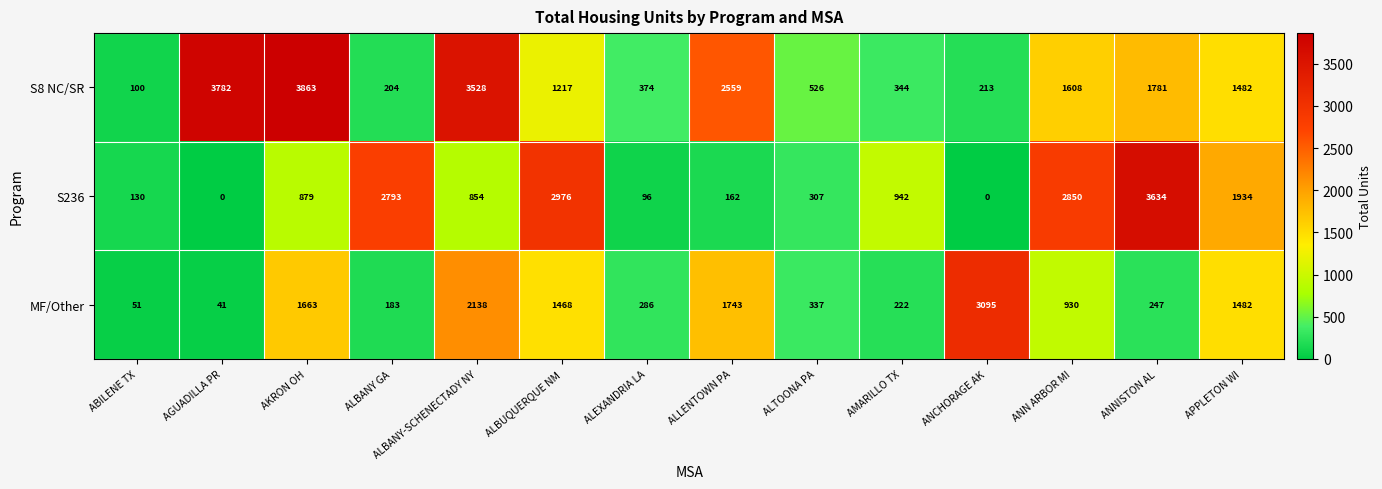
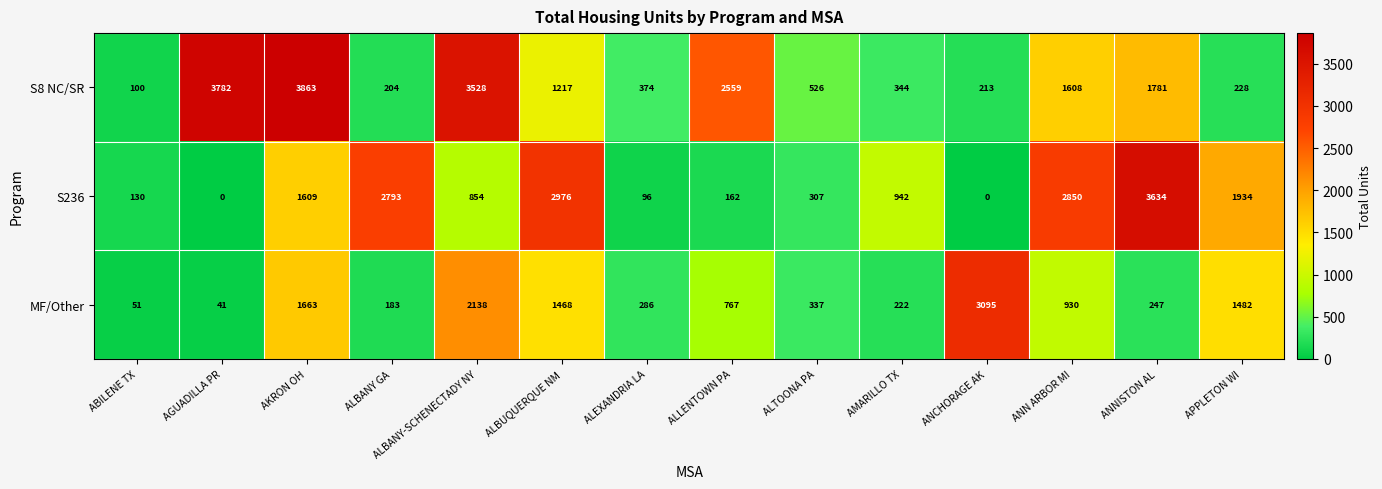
  {
    "S8 NC/SR": {
      "ABILENE TX": 100,
      "AGUADILLA PR": 3782,
      "AKRON OH": 3863,
      "ALBANY GA": 204,
      "ALBANY-SCHENECTADY NY": 3528,
      "ALBUQUERQUE NM": 1217,
      "ALEXANDRIA LA": 374,
      "ALLENTOWN PA": 2559,
      "ALTOONA PA": 526,
      "AMARILLO TX": 344,
      "ANCHORAGE AK": 213,
      "ANN ARBOR MI": 1608,
      "ANNISTON AL": 1781,
-     "APPLETON WI": 1482
+     "APPLETON WI": 228
    },
    "S236": {
      "ABILENE TX": 130,
      "AGUADILLA PR": 0,
-     "AKRON OH": 879,
+     "AKRON OH": 1609,
      "ALBANY GA": 2793,
      "ALBANY-SCHENECTADY NY": 854,
      "ALBUQUERQUE NM": 2976,
      "ALEXANDRIA LA": 96,
      "ALLENTOWN PA": 162,
      "ALTOONA PA": 307,
      "AMARILLO TX": 942,
      "ANCHORAGE AK": 0,
      "ANN ARBOR MI": 2850,
      "ANNISTON AL": 3634,
      "APPLETON WI": 1934
    },
    "MF/Other": {
      "ABILENE TX": 51,
      "AGUADILLA PR": 41,
      "AKRON OH": 1663,
      "ALBANY GA": 183,
      "ALBANY-SCHENECTADY NY": 2138,
      "ALBUQUERQUE NM": 1468,
      "ALEXANDRIA LA": 286,
-     "ALLENTOWN PA": 1743,
+     "ALLENTOWN PA": 767,
      "ALTOONA PA": 337,
      "AMARILLO TX": 222,
      "ANCHORAGE AK": 3095,
      "ANN ARBOR MI": 930,
      "ANNISTON AL": 247,
      "APPLETON WI": 1482
    }
  }
